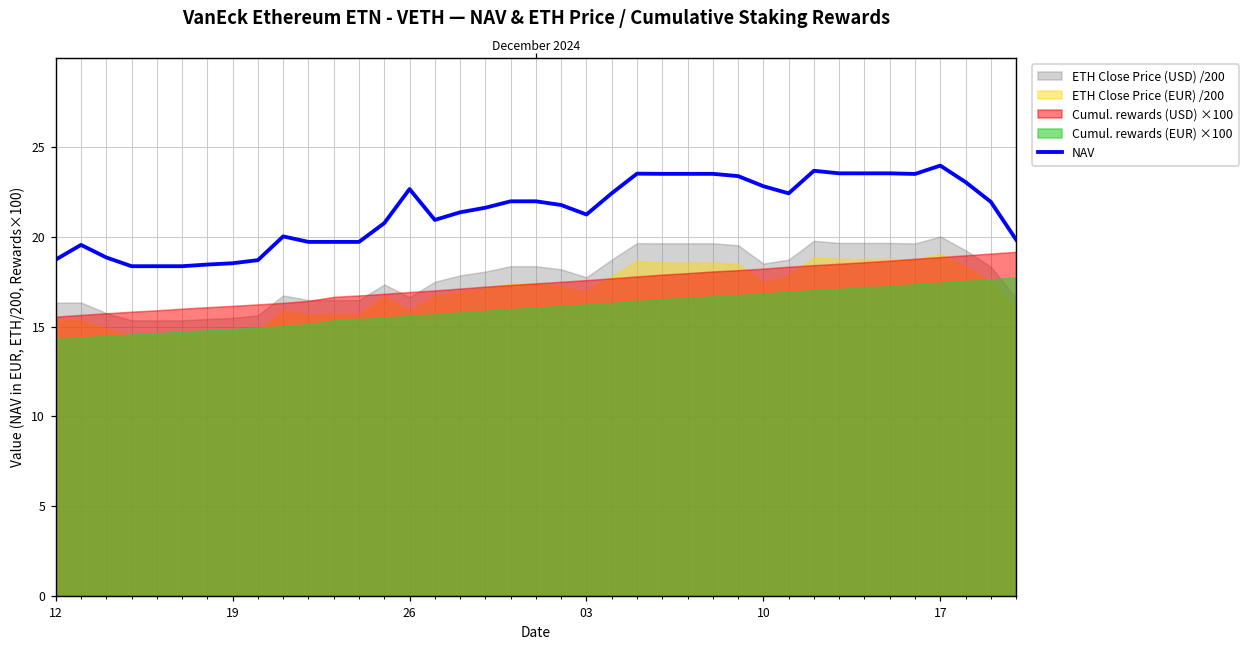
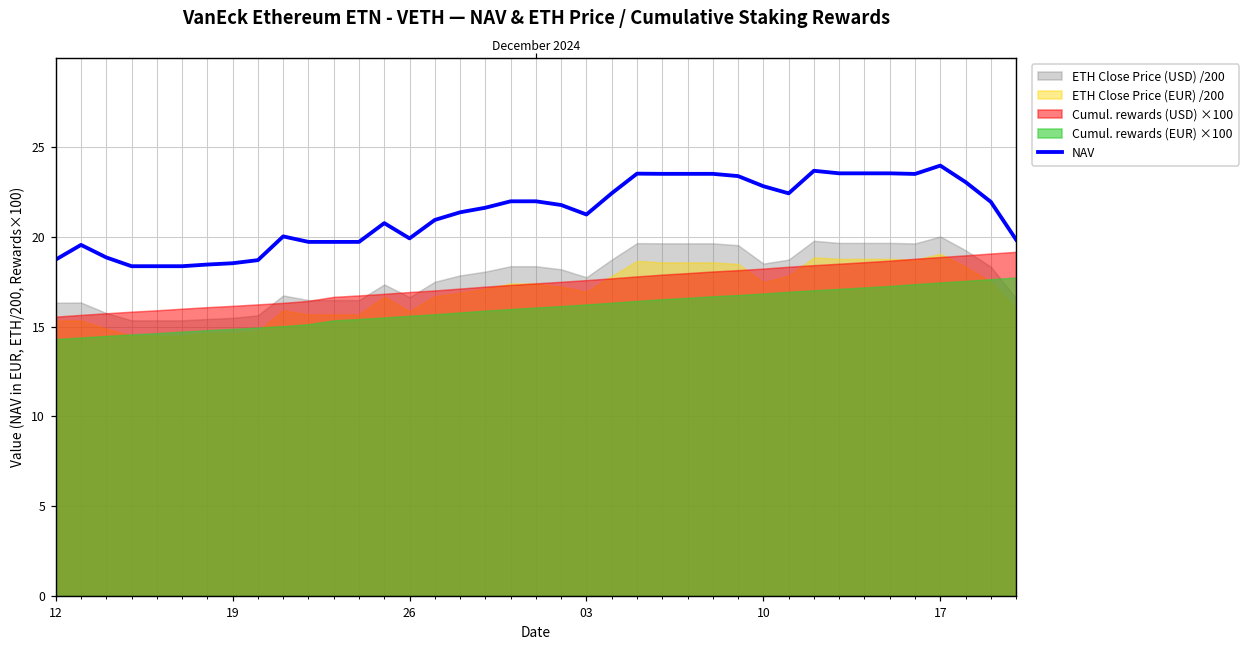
  {
    "NAV": {
      "12": 18.7,
      "19": 18.5,
-     "26": 22.7,
+     "26": 19.9,
      "December 2024": 22.0,
      "03": 21.3,
      "10": 22.8,
      "17": 24.0
    },
    "ETH Close Price (USD) /200": {
      "12": 16.3,
      "19": 15.5,
      "26": 16.6,
      "December 2024": 18.4,
      "10": 18.5,
      "17": 20.0
    },
    "ETH Close Price (EUR) /200": {
      "12": 15.3,
      "19": 14.7,
      "26": 15.9,
      "03": 17.0,
      "10": 17.5,
      "17": 19.1
    },
    "Cumul. rewards (USD) ×100": {
      "12": 15.6,
      "19": 16.2,
      "26": 16.9,
      "10": 18.2,
      "17": 18.9
    },
    "Cumul. rewards (EUR) ×100": {
      "12": 14.3,
      "19": 14.9,
      "26": 15.6,
      "December 2024": 16.1,
      "03": 16.2,
      "10": 16.9,
      "17": 17.5
    }
  }
